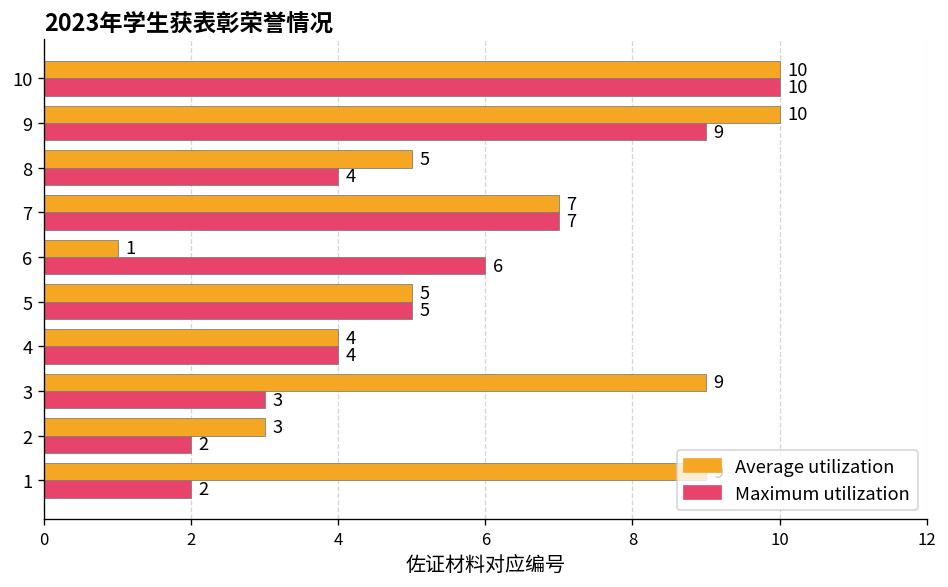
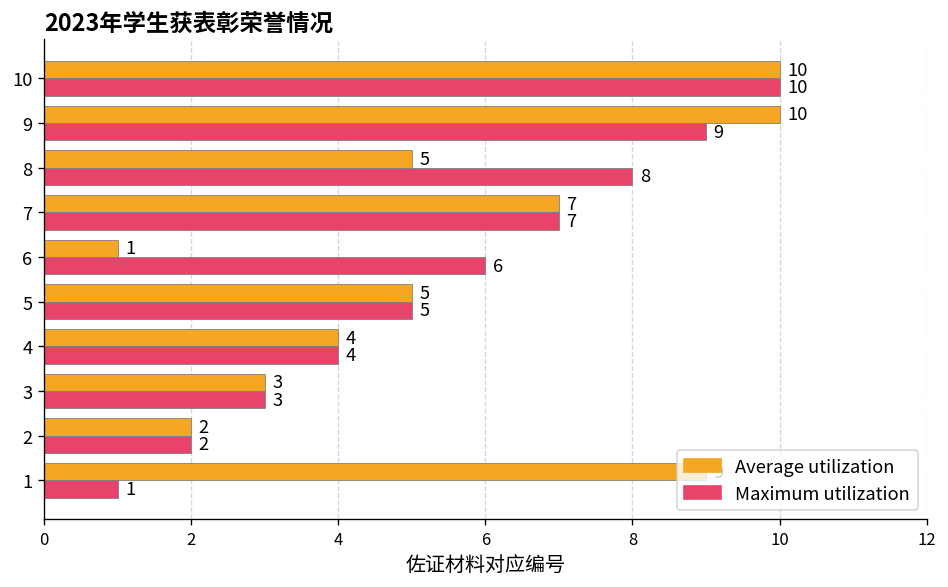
  {
    "Average utilization": {
      "10": 10,
      "9": 10,
      "8": 5,
      "7": 7,
      "6": 1,
      "5": 5,
      "4": 4,
-     "3": 9,
-     "2": 3
+     "3": 3,
+     "2": 2
    },
    "Maximum utilization": {
      "10": 10,
      "9": 9,
-     "8": 4,
+     "8": 8,
      "7": 7,
      "6": 6,
      "5": 5,
      "4": 4,
      "3": 3,
      "2": 2,
-     "1": 2
+     "1": 1
    }
  }
